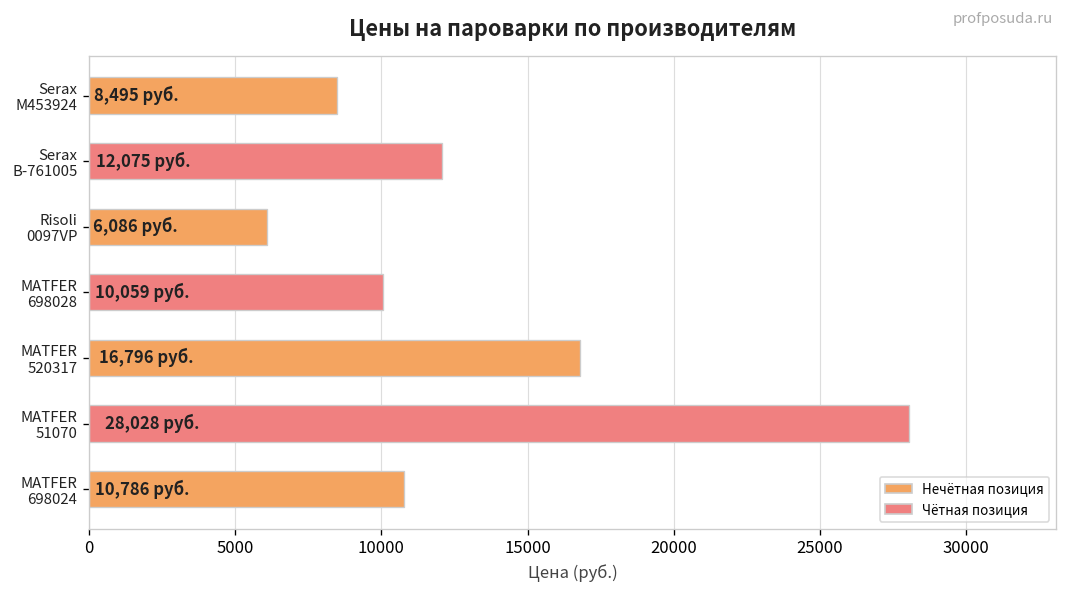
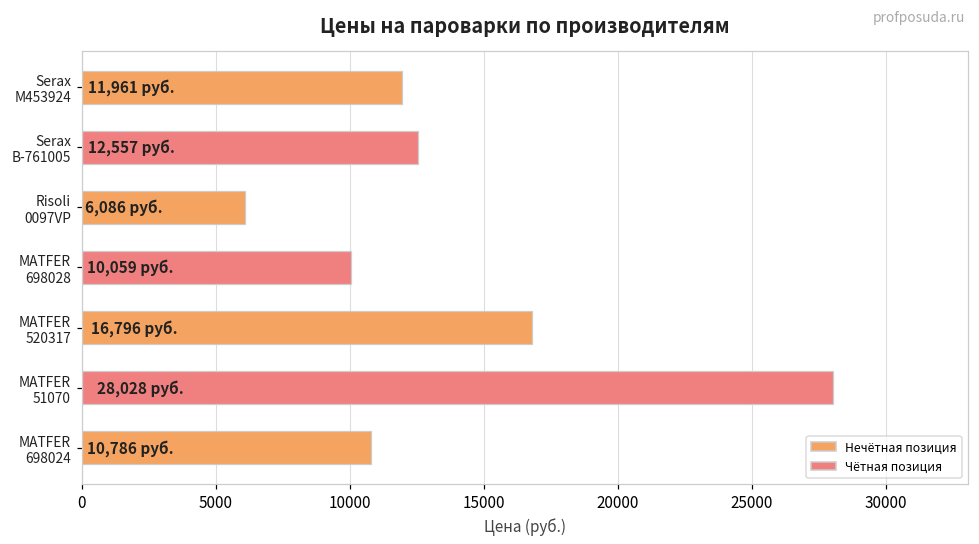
  {
-   "Serax M453924": "8,495",
-   "Serax B-761005": "12,075",
+   "Serax M453924": "11,961",
+   "Serax B-761005": "12,557",
    "Risoli 0097VP": "6,086",
    "MATFER 698028": "10,059",
    "MATFER 520317": "16,796",
    "MATFER 51070": "28,028",
    "MATFER 698024": "10,786"
  }
